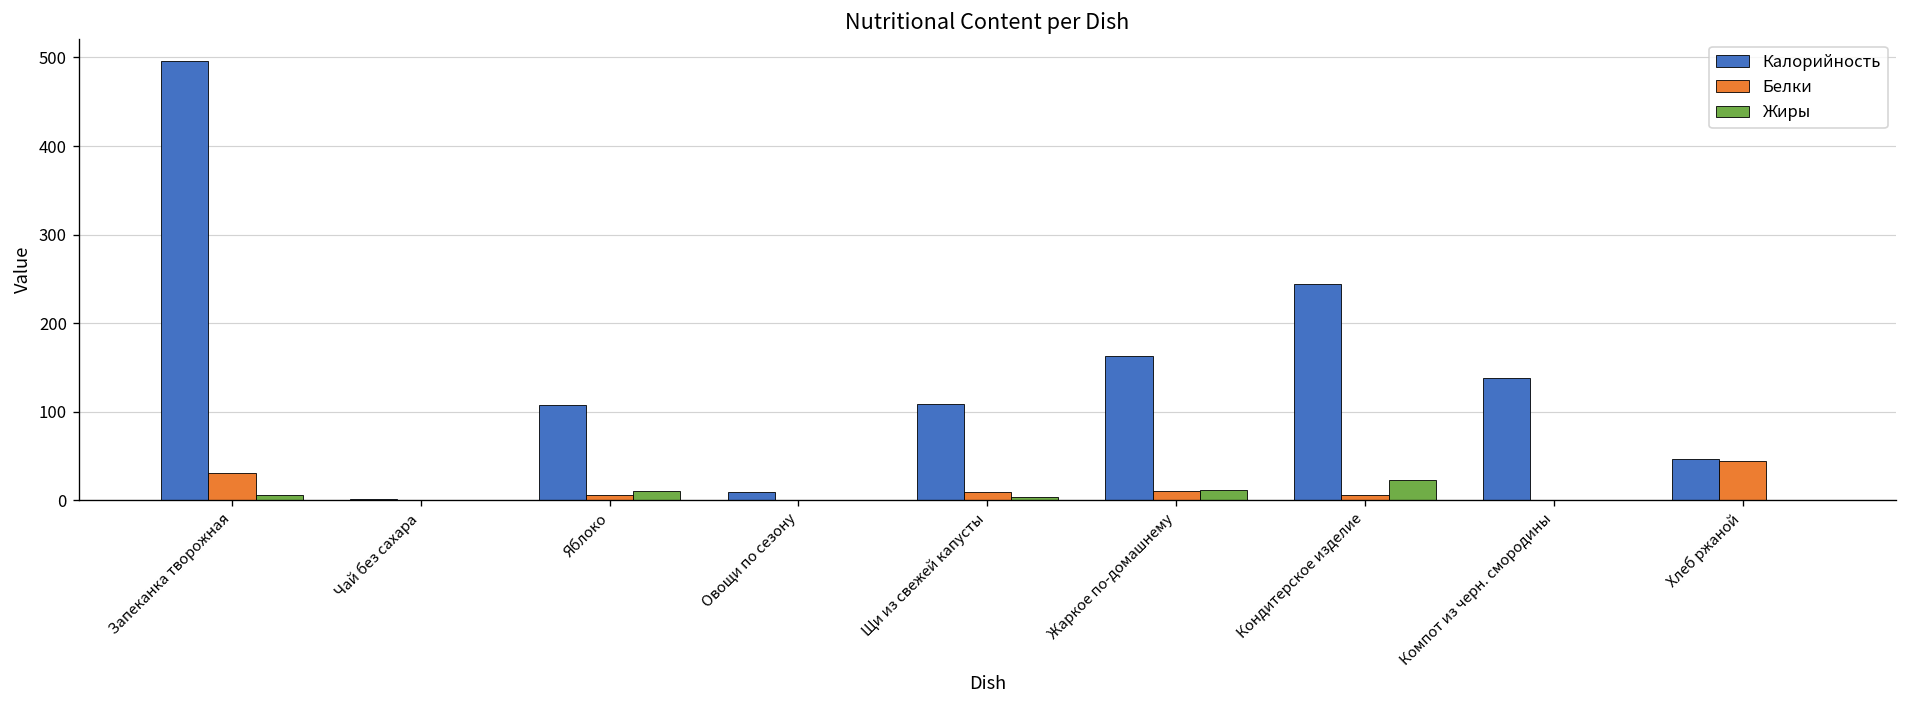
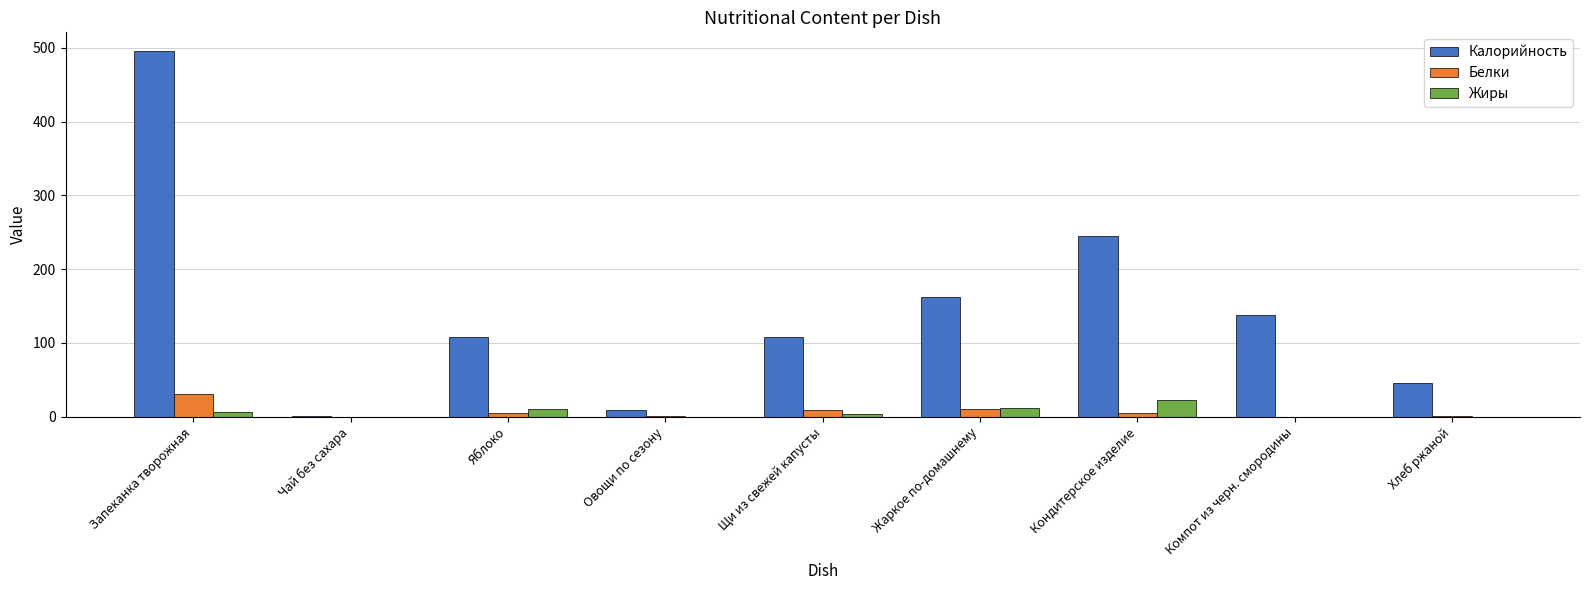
  {
    "Калорийность": {
      "Запеканка творожная": 500,
      "Яблоко": 110,
      "Овощи по сезону": 10,
      "Щи из свежей капусты": 110,
      "Жаркое по-домашнему": 160,
      "Кондитерское изделие": 240,
      "Компот из черн. смородины": 140,
      "Хлеб ржаной": 50
    },
    "Белки": {
      "Запеканка творожная": 30,
      "Яблоко": 10,
      "Щи из свежей капусты": 10,
      "Жаркое по-домашнему": 10,
      "Кондитерское изделие": 10,
-     "Хлеб ржаной": 40
+     "Хлеб ржаной": 0
    },
    "Жиры": {
      "Запеканка творожная": 10,
      "Яблоко": 10,
      "Жаркое по-домашнему": 10,
      "Кондитерское изделие": 20
    }
  }
